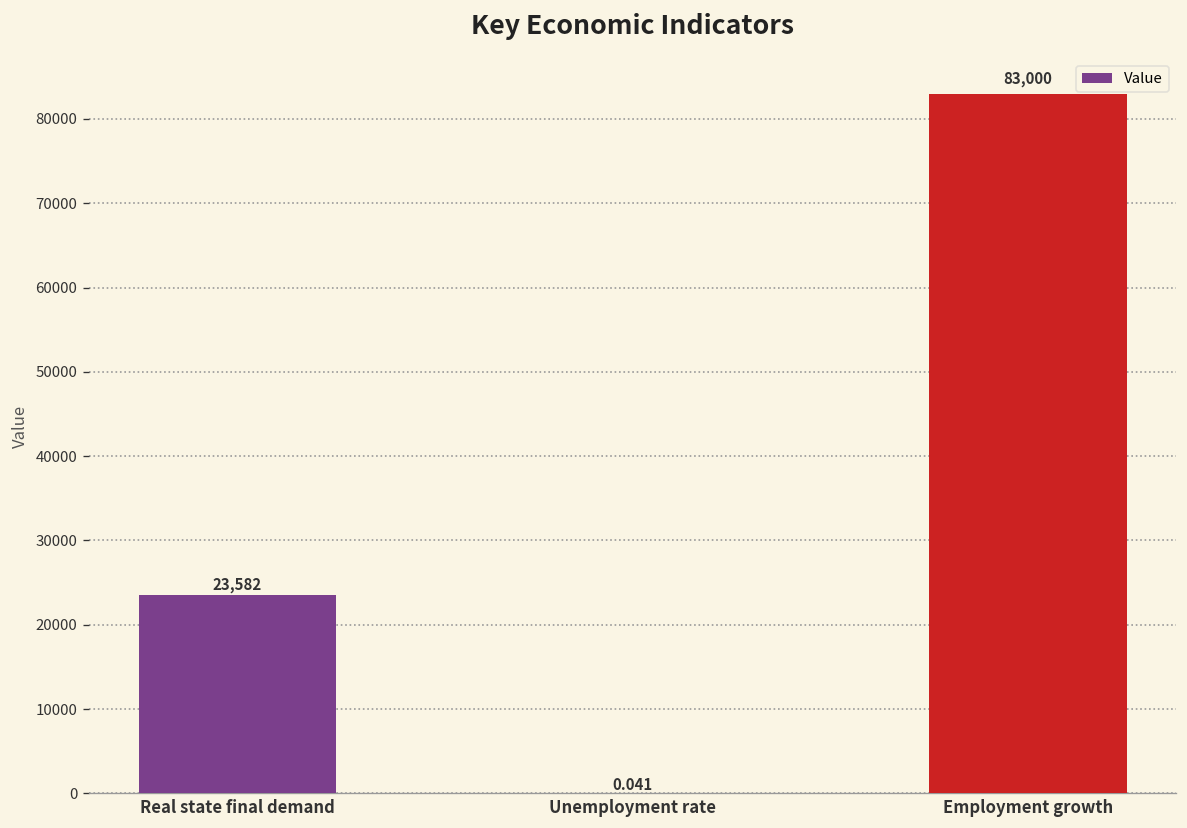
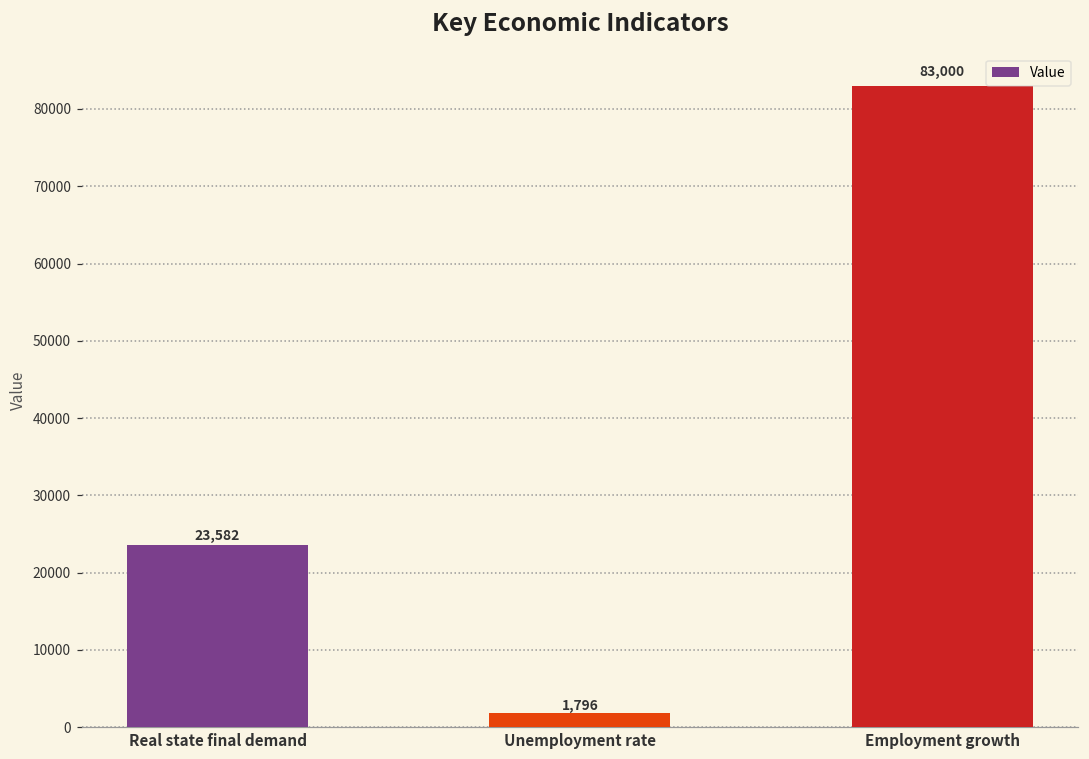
  {
-   "Unemployment rate": "0.041",
+   "Unemployment rate": "1,796",
    "Employment growth": "83,000"
  }
